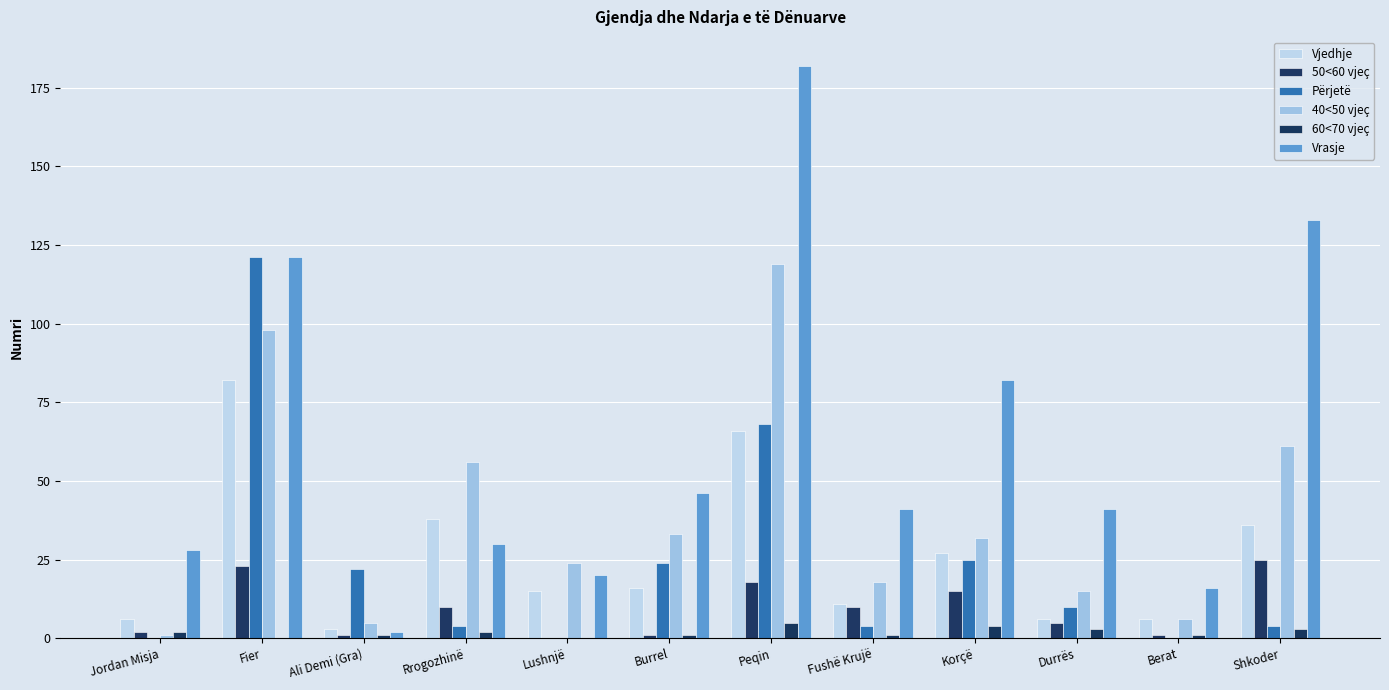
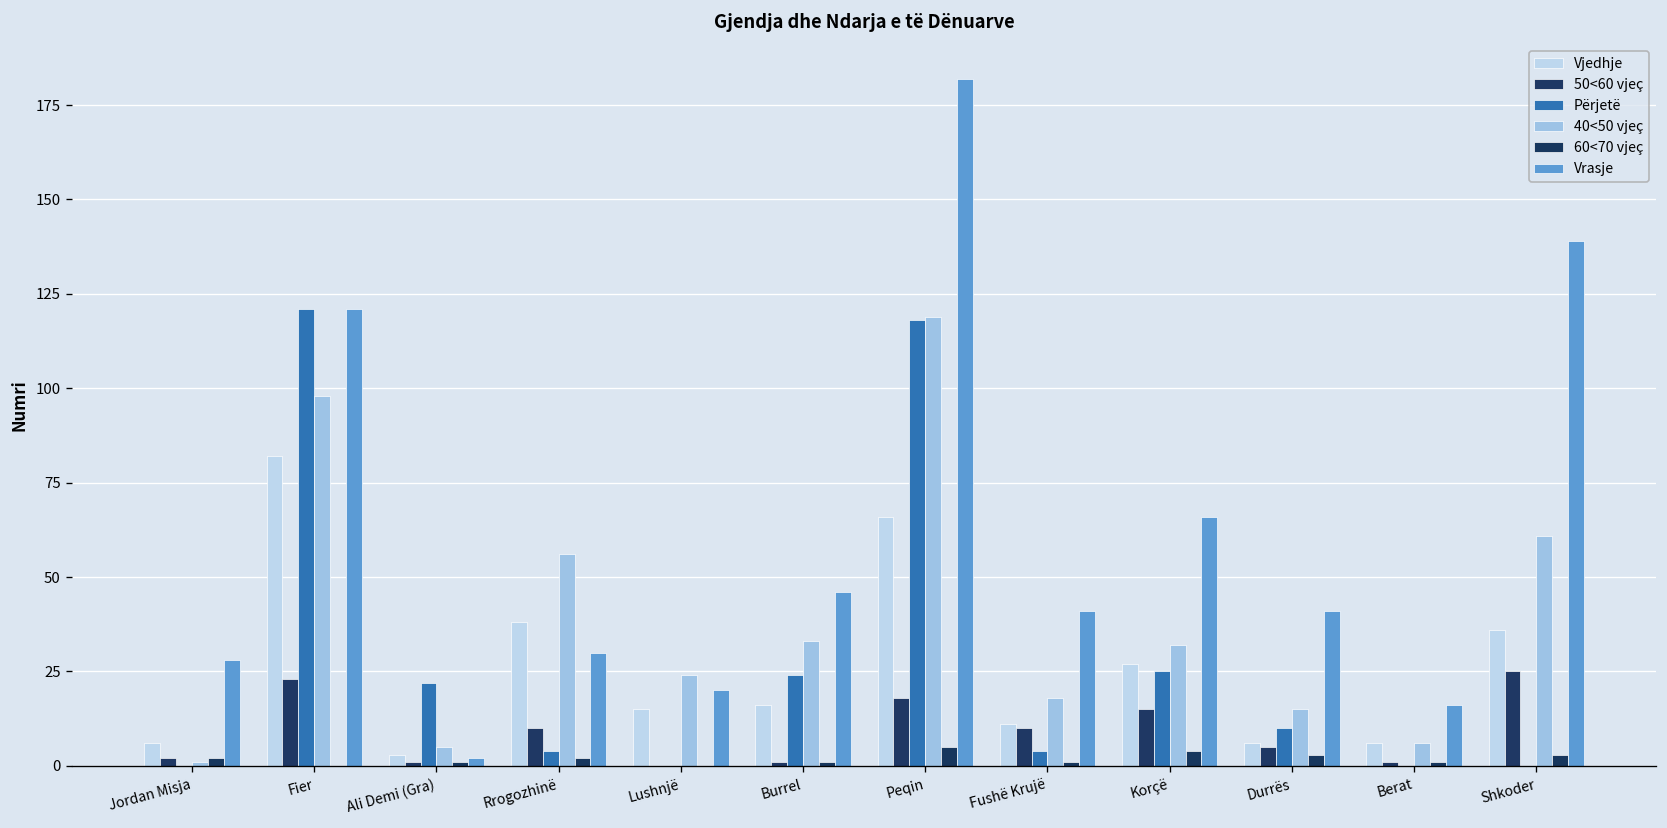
  {
    "Përjetë": {
      "Jordan Misja": 0,
      "Fier": 121,
      "Ali Demi (Gra)": 22,
      "Rrogozhinë": 4,
      "Lushnjë": 0,
      "Burrel": 24,
-     "Peqin": 68,
+     "Peqin": 118,
      "Fushë Krujë": 4,
      "Korçë": 25,
      "Durrës": 10,
      "Berat": 0,
-     "Shkoder": 4
+     "Shkoder": 0
    },
    "Vrasje": {
      "Jordan Misja": 28,
      "Fier": 121,
      "Ali Demi (Gra)": 2,
      "Rrogozhinë": 30,
      "Lushnjë": 20,
      "Burrel": 46,
      "Peqin": 182,
      "Fushë Krujë": 41,
-     "Korçë": 82,
+     "Korçë": 66,
      "Durrës": 41,
      "Berat": 16,
-     "Shkoder": 133
+     "Shkoder": 139
    }
  }
